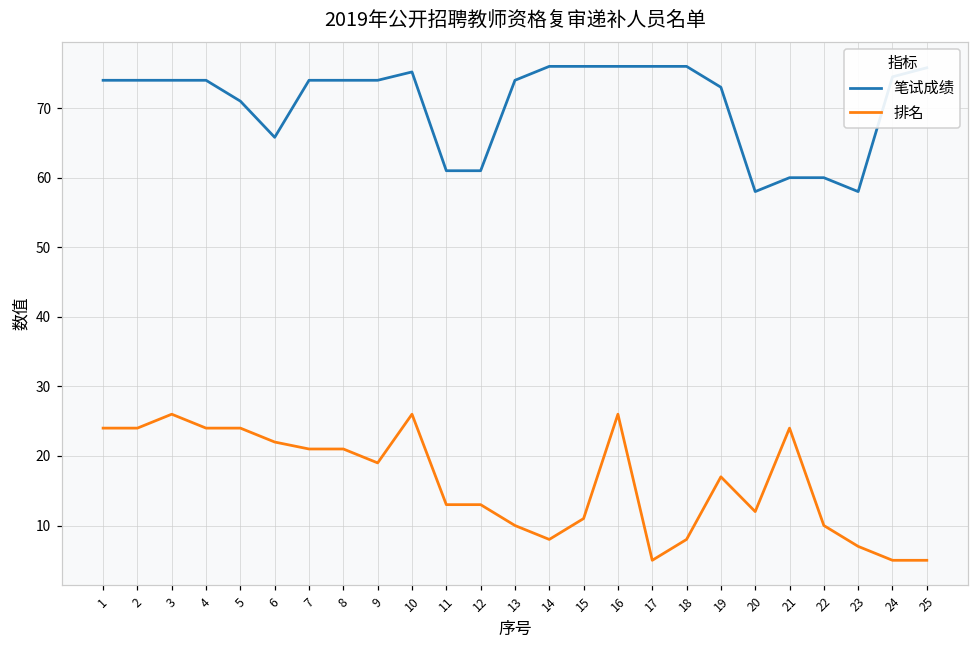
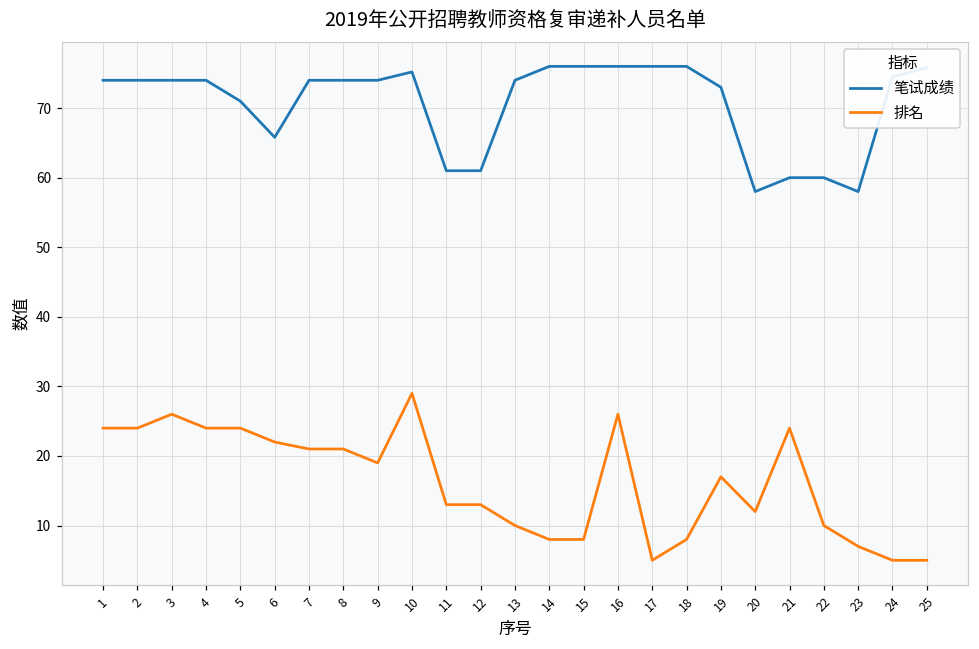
  {
    "笔试成绩": {
      "1": 74,
      "2": 74,
      "3": 74,
      "4": 74,
      "5": 71,
      "6": 66,
      "7": 74,
      "8": 74,
      "9": 74,
      "10": 75,
      "11": 61,
      "12": 61,
      "13": 74,
      "14": 76,
      "15": 76,
      "16": 76,
      "17": 76,
      "18": 76,
      "19": 73,
      "20": 58,
      "21": 60,
      "22": 60,
      "23": 58
    },
    "排名": {
      "1": 24,
      "2": 24,
      "3": 26,
      "4": 24,
      "5": 24,
      "6": 22,
      "7": 21,
      "8": 21,
      "9": 19,
-     "10": 26,
+     "10": 29,
      "11": 13,
      "12": 13,
      "13": 10,
      "14": 8,
-     "15": 11,
+     "15": 8,
      "16": 26,
      "17": 5,
      "18": 8,
      "19": 17,
      "20": 12,
      "21": 24,
      "22": 10,
      "23": 7,
      "24": 5,
      "25": 5
    }
  }
